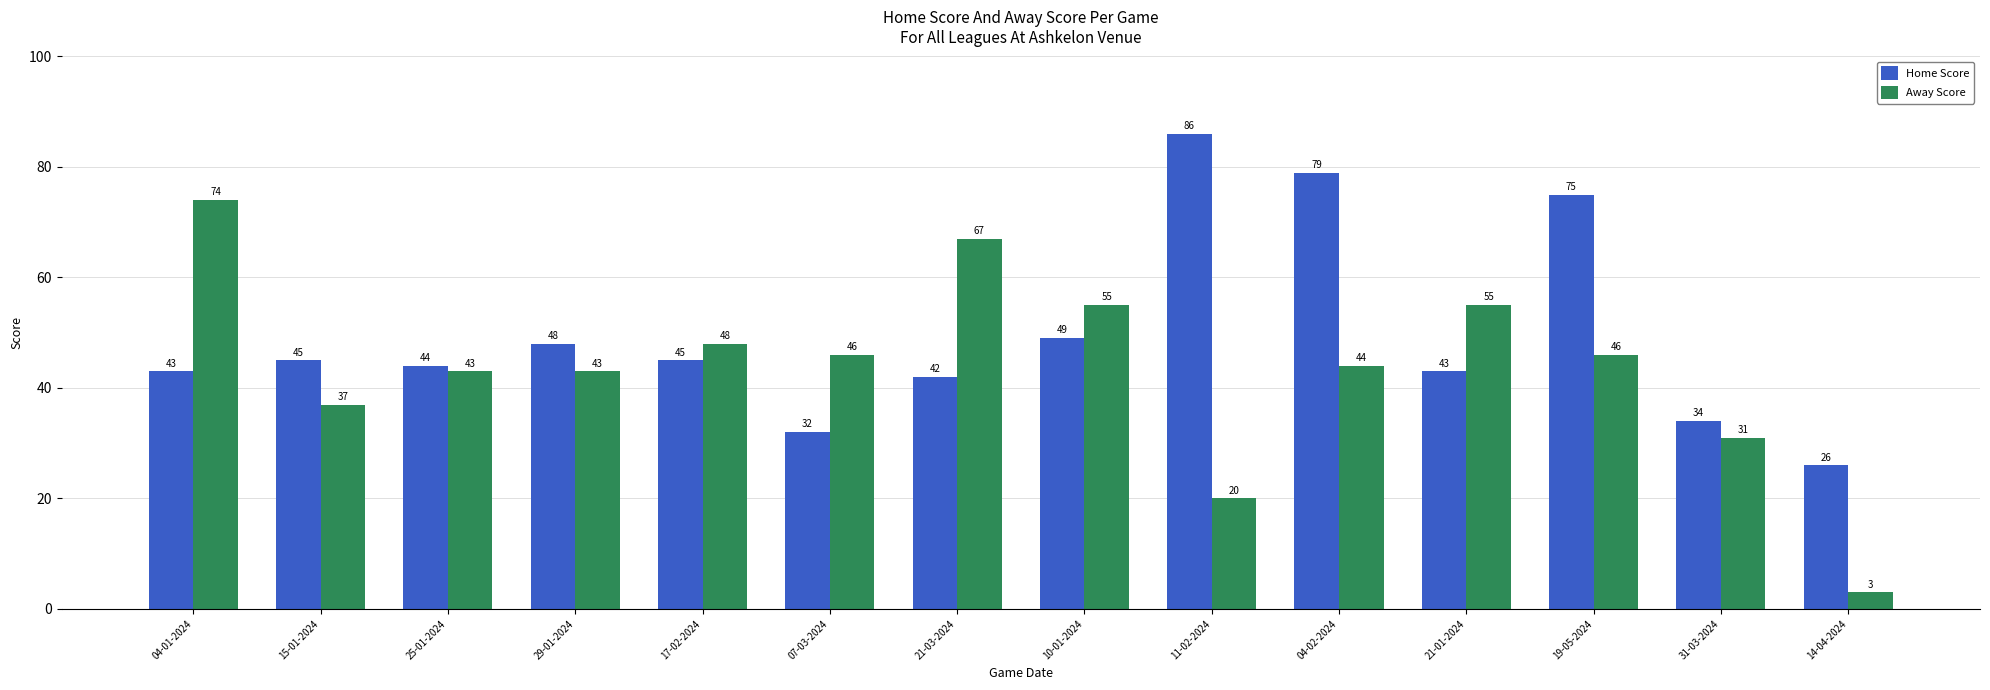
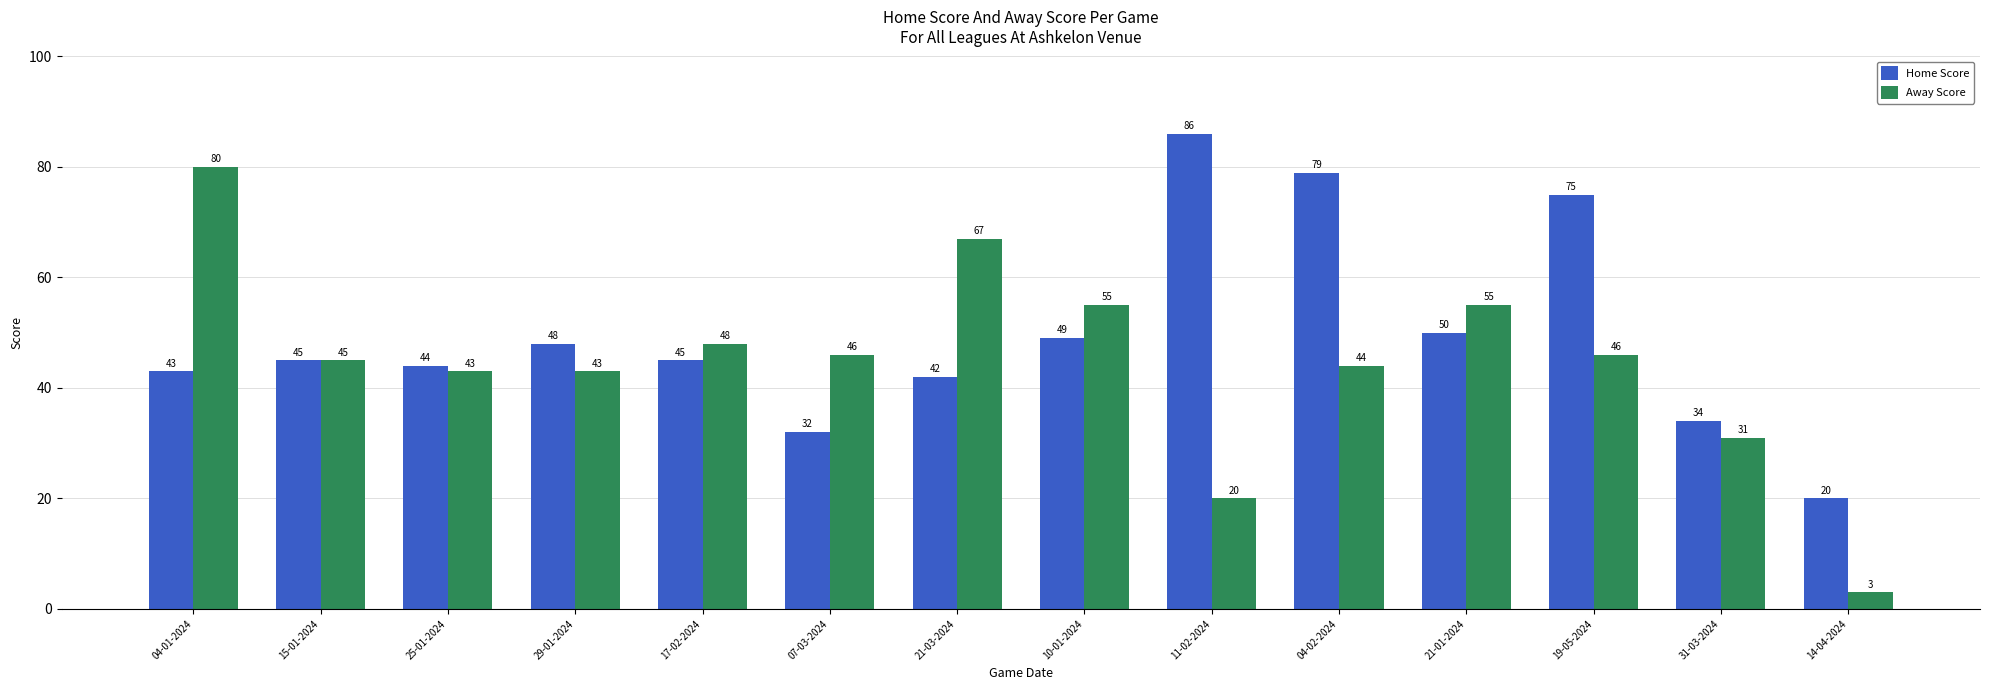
  {
    "Home Score": {
      "04-01-2024": 43,
      "15-01-2024": 45,
      "25-01-2024": 44,
      "29-01-2024": 48,
      "17-02-2024": 45,
      "07-03-2024": 32,
      "21-03-2024": 42,
      "10-01-2024": 49,
      "11-02-2024": 86,
      "04-02-2024": 79,
-     "21-01-2024": 43,
+     "21-01-2024": 50,
      "19-05-2024": 75,
      "31-03-2024": 34,
-     "14-04-2024": 26
+     "14-04-2024": 20
    },
    "Away Score": {
-     "04-01-2024": 74,
-     "15-01-2024": 37,
+     "04-01-2024": 80,
+     "15-01-2024": 45,
      "25-01-2024": 43,
      "29-01-2024": 43,
      "17-02-2024": 48,
      "07-03-2024": 46,
      "21-03-2024": 67,
      "10-01-2024": 55,
      "11-02-2024": 20,
      "04-02-2024": 44,
      "21-01-2024": 55,
      "19-05-2024": 46,
      "31-03-2024": 31,
      "14-04-2024": 3
    }
  }
